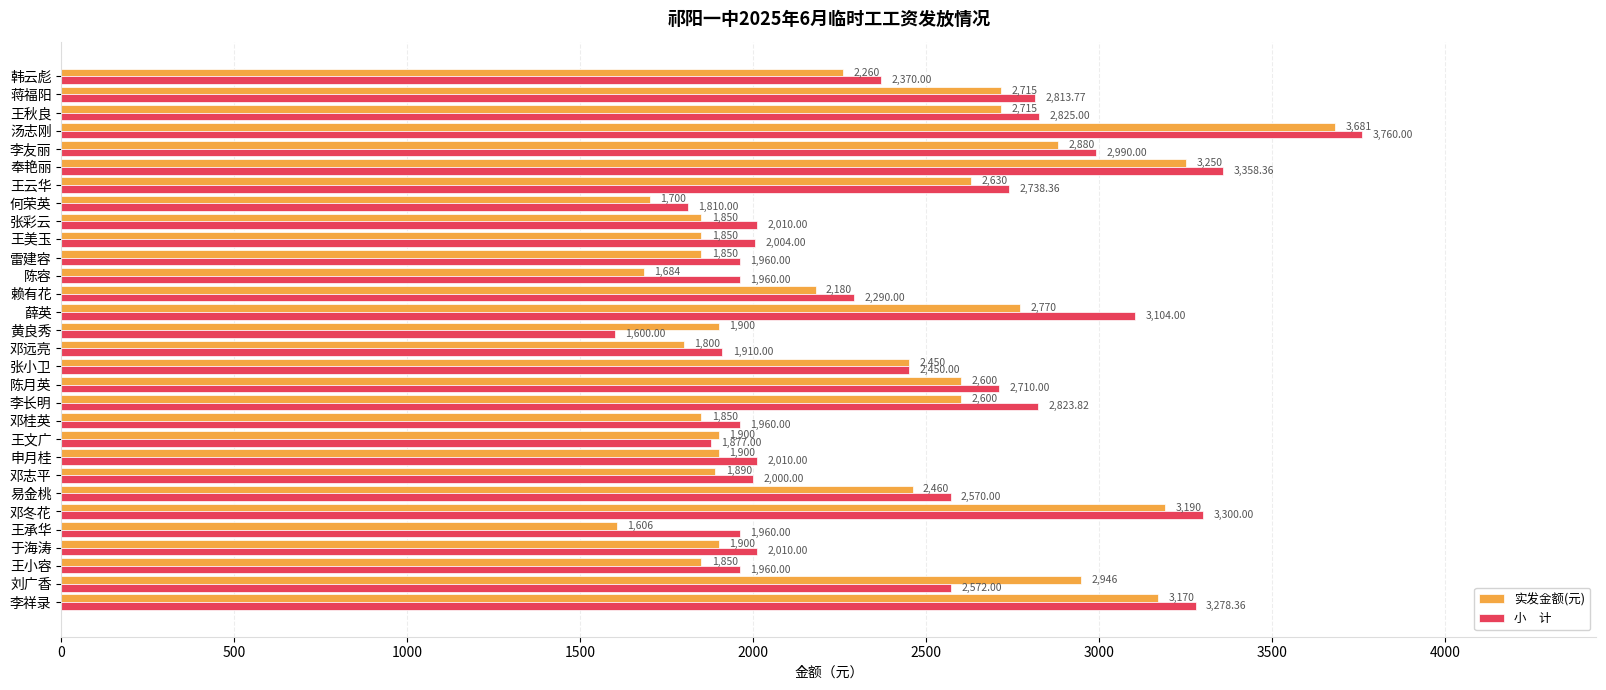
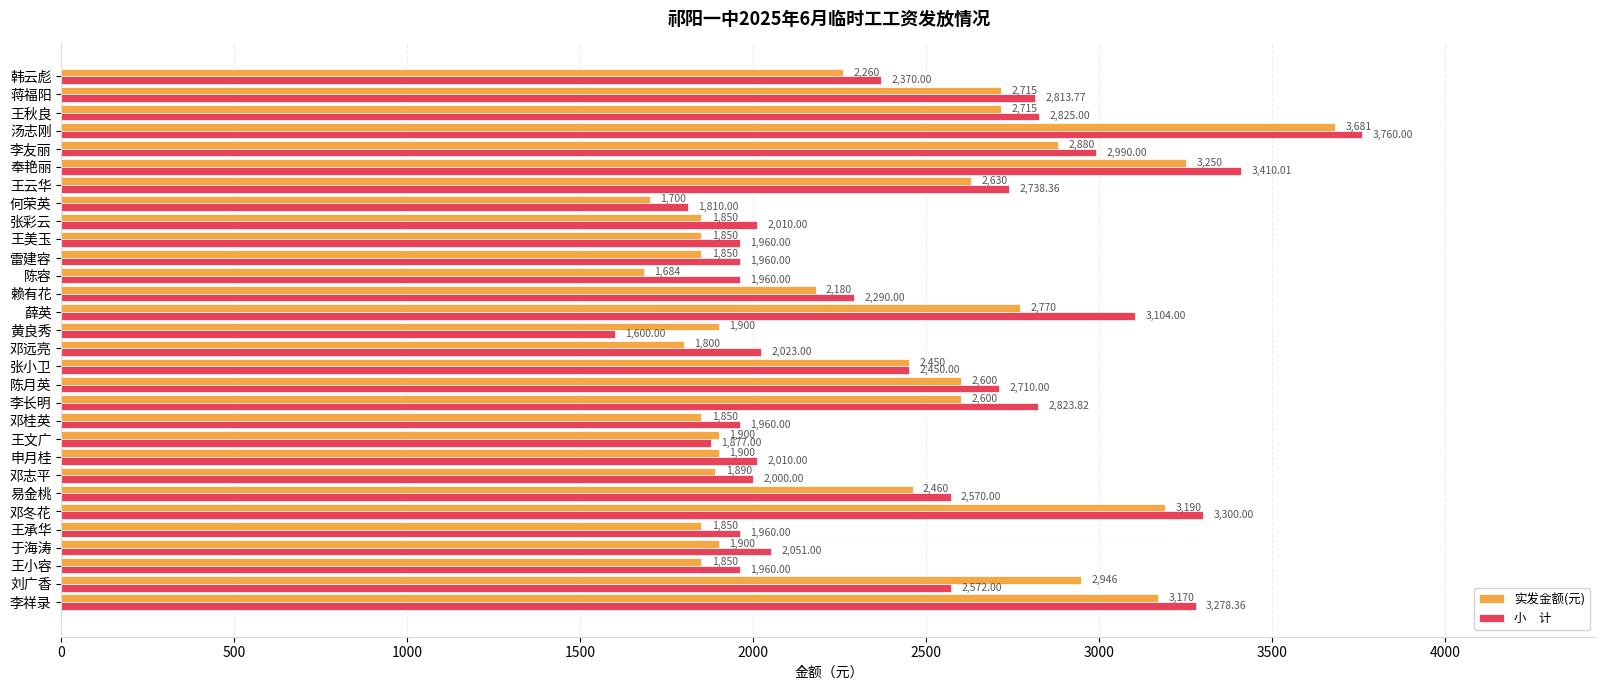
  {
    "实发金额(元)": {
      "韩云彪": "2,260",
      "蒋福阳": "2,715",
      "王秋良": "2,715",
      "汤志刚": "3,681",
      "李友丽": "2,880",
      "奉艳丽": "3,250",
      "王云华": "2,630",
      "何荣英": "1,700",
      "张彩云": "1,850",
      "王美玉": "1,850",
      "雷建容": "1,850",
      "陈容": "1,684",
      "赖有花": "2,180",
      "薛英": "2,770",
      "黄良秀": "1,900",
      "邓远亮": "1,800",
      "陈月英": "2,600",
      "李长明": "2,600",
      "邓桂英": "1,850",
      "申月桂": "1,900",
      "邓志平": "1,890",
      "易金桃": "2,460",
      "邓冬花": "3,190",
-     "王承华": "1,606",
+     "王承华": "1,850",
      "于海涛": "1,900",
      "王小容": "1,850",
      "刘广香": "2,946",
      "李祥录": "3,170"
    },
    "小 计": {
      "韩云彪": "2,370.00",
      "蒋福阳": "2,813.77",
      "王秋良": "2,825.00",
      "汤志刚": "3,760.00",
      "李友丽": "2,990.00",
-     "奉艳丽": "3,358.36",
+     "奉艳丽": "3,410.01",
      "王云华": "2,738.36",
      "何荣英": "1,810.00",
      "张彩云": "2,010.00",
-     "王美玉": "2,004.00",
+     "王美玉": "1,960.00",
      "雷建容": "1,960.00",
      "陈容": "1,960.00",
      "赖有花": "2,290.00",
      "薛英": "3,104.00",
      "黄良秀": "1,600.00",
-     "邓远亮": "1,910.00",
+     "邓远亮": "2,023.00",
      "陈月英": "2,710.00",
      "李长明": "2,823.82",
      "邓桂英": "1,960.00",
      "申月桂": "2,010.00",
      "邓志平": "2,000.00",
      "易金桃": "2,570.00",
      "邓冬花": "3,300.00",
      "王承华": "1,960.00",
-     "于海涛": "2,010.00",
+     "于海涛": "2,051.00",
      "王小容": "1,960.00",
      "刘广香": "2,572.00",
      "李祥录": "3,278.36"
    }
  }
